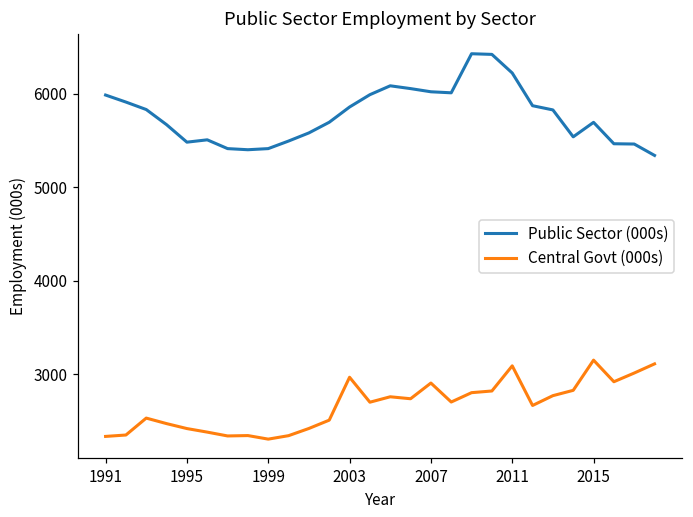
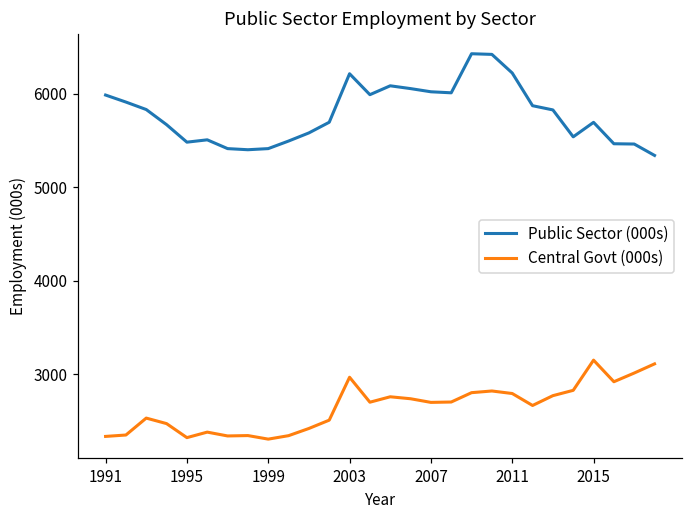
  {
    "Public Sector (000s)": {
      "1991": 6000,
      "1995": 5500,
      "1999": 5400,
-     "2003": 5900,
+     "2003": 6200,
      "2007": 6000,
      "2011": 6200,
      "2015": 5700
    },
    "Central Govt (000s)": {
      "1991": 2300,
-     "1995": 2400,
+     "1995": 2300,
      "1999": 2300,
      "2003": 3000,
-     "2007": 2900,
-     "2011": 3100,
+     "2007": 2700,
+     "2011": 2800,
      "2015": 3100
    }
  }
